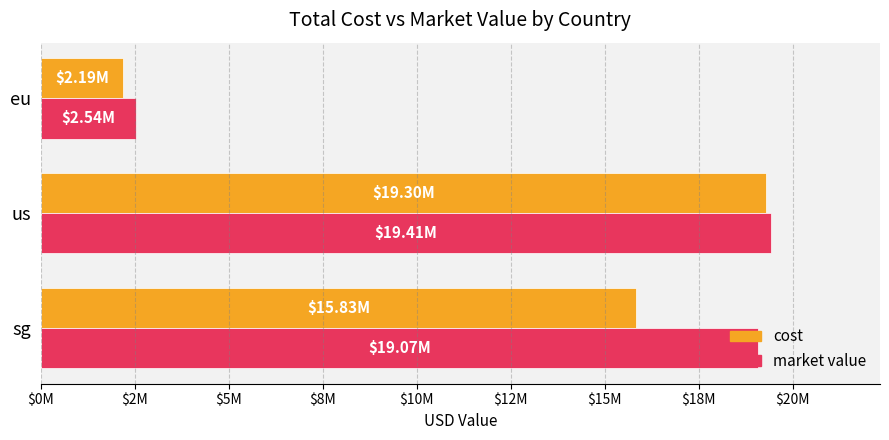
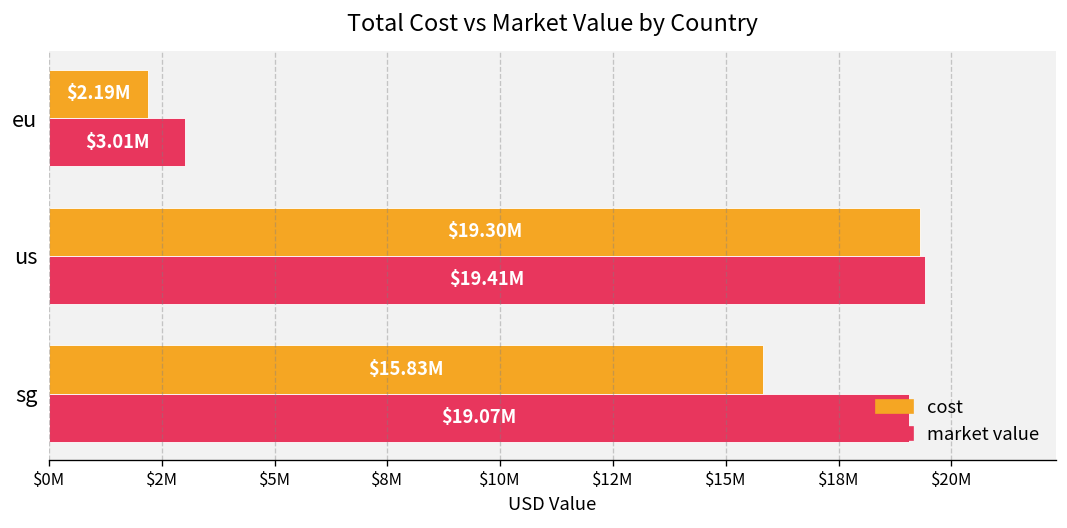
  {
    "cost": {
      "eu": "$2.19M",
      "us": "$19.30M",
      "sg": "$15.83M"
    },
    "market value": {
-     "eu": "$2.54M",
+     "eu": "$3.01M",
      "us": "$19.41M",
      "sg": "$19.07M"
    }
  }
